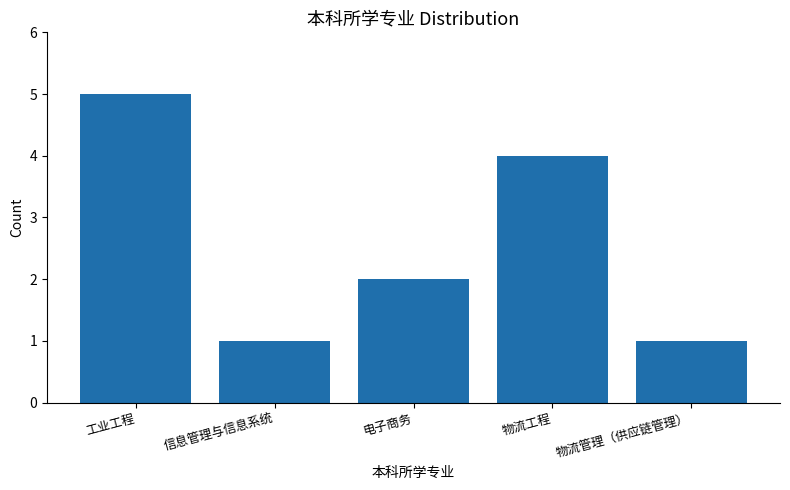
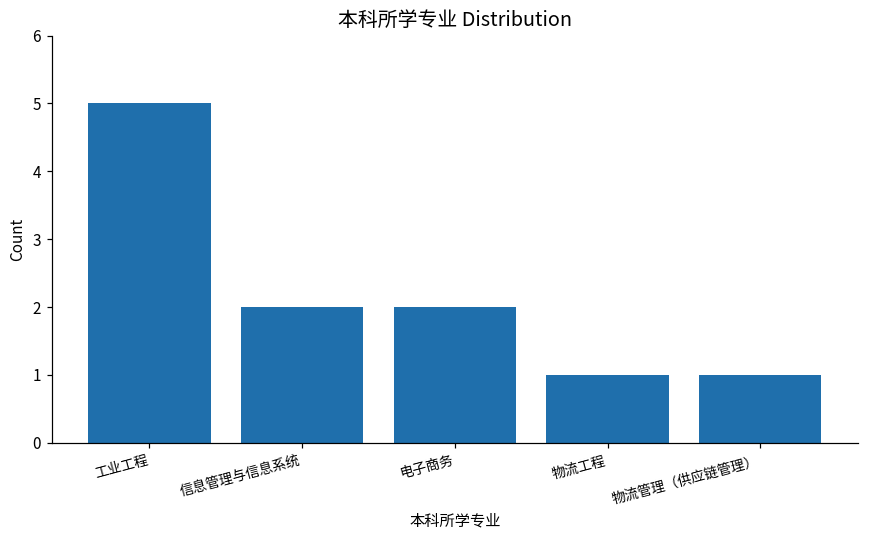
  {
    "工业工程": 5,
-   "信息管理与信息系统": 1,
+   "信息管理与信息系统": 2,
    "电子商务": 2,
-   "物流工程": 4,
+   "物流工程": 1,
    "物流管理（供应链管理）": 1
  }
